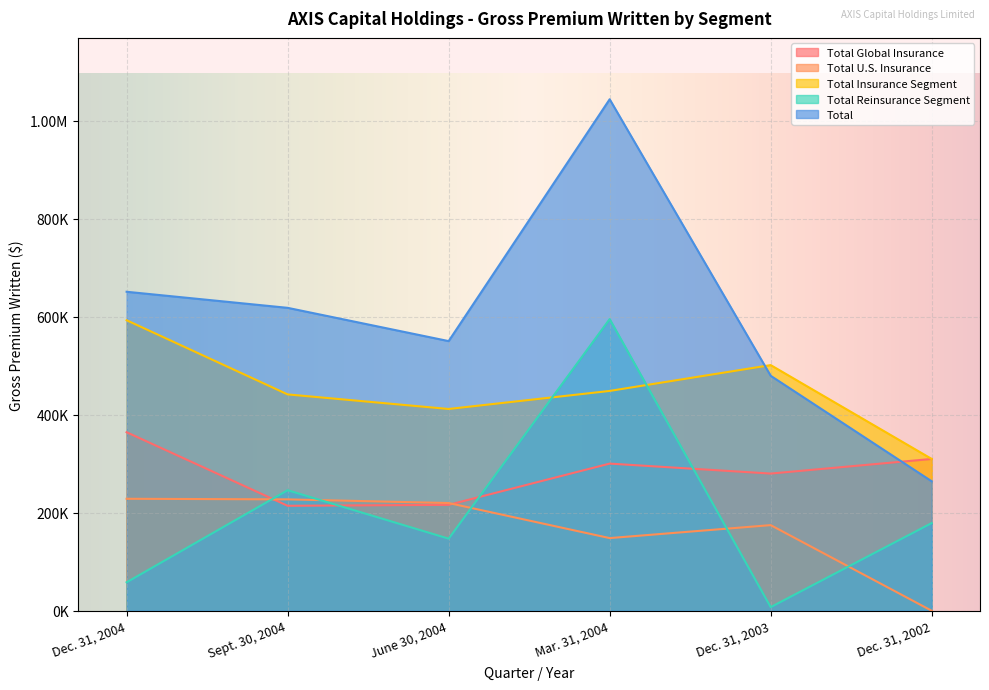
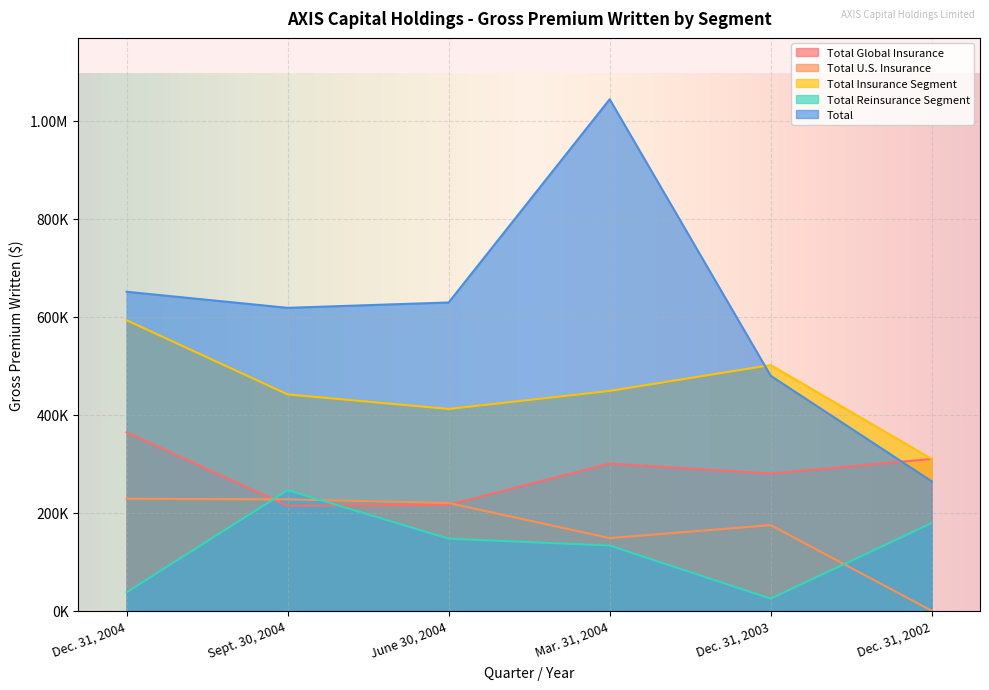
  {
    "Total Insurance Segment": {
      "Dec. 31, 2004": 590000,
      "Sept. 30, 2004": 440000,
      "June 30, 2004": 410000,
      "Mar. 31, 2004": 450000,
      "Dec. 31, 2003": 500000
    },
    "Total Reinsurance Segment": {
-     "Dec. 31, 2004": 60000,
+     "Dec. 31, 2004": 40000,
      "Sept. 30, 2004": 250000,
      "June 30, 2004": 150000,
-     "Mar. 31, 2004": 600000,
-     "Dec. 31, 2003": 10000,
+     "Mar. 31, 2004": 130000,
+     "Dec. 31, 2003": 20000,
      "Dec. 31, 2002": 180000
    },
    "Total": {
      "Dec. 31, 2004": 650000,
      "Sept. 30, 2004": 620000,
-     "June 30, 2004": 550000,
+     "June 30, 2004": 630000,
      "Mar. 31, 2004": 1040000,
      "Dec. 31, 2003": 480000,
      "Dec. 31, 2002": 260000
    }
  }
